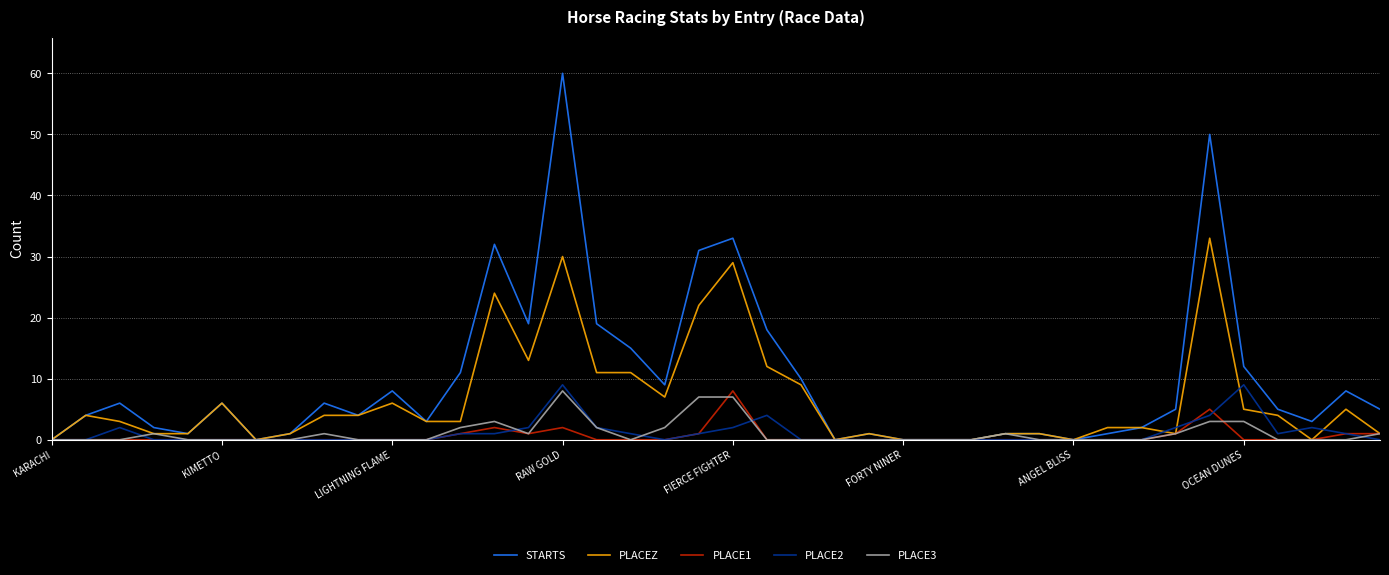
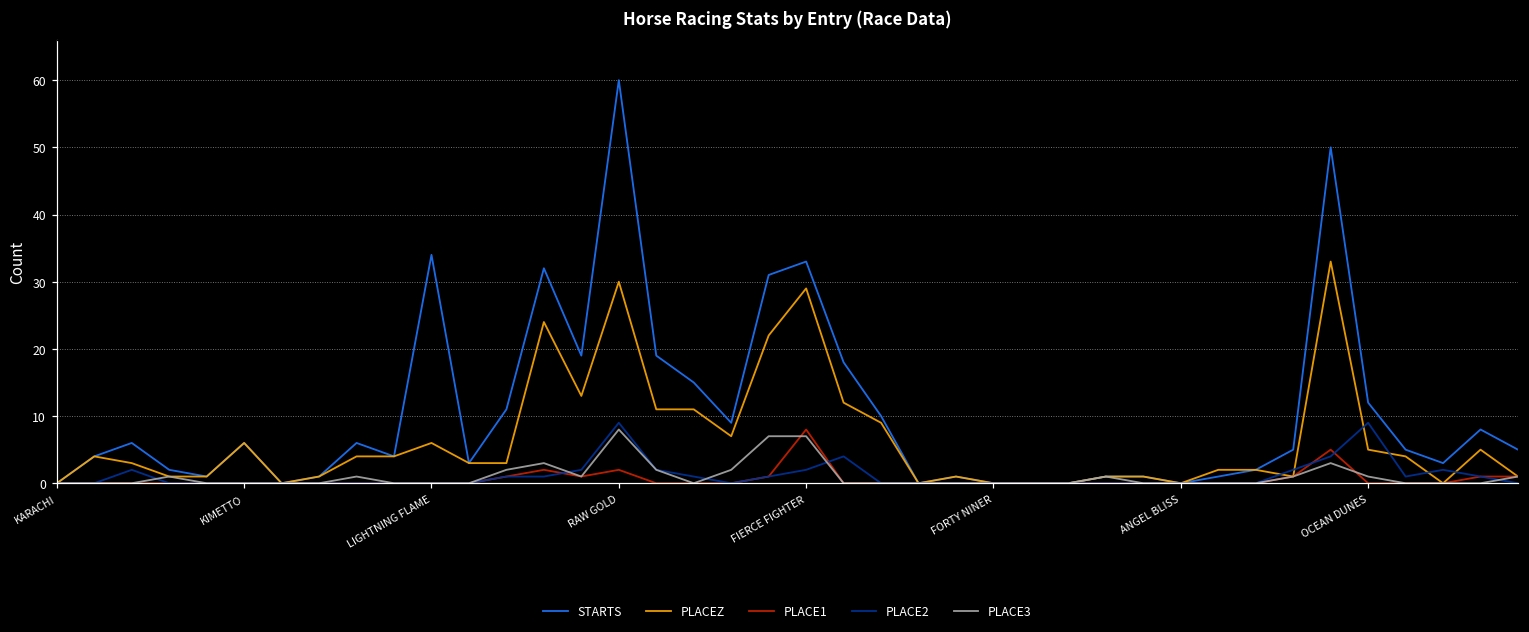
  {
    "STARTS": {
-     "LIGHTNING FLAME": 8,
+     "LIGHTNING FLAME": 34,
      "RAW GOLD": 60,
      "FIERCE FIGHTER": 33,
      "OCEAN DUNES": 12
    },
    "PLACEZ": {
      "LIGHTNING FLAME": 6,
      "RAW GOLD": 30,
      "FIERCE FIGHTER": 29,
      "OCEAN DUNES": 5
    },
    "PLACE1": {
      "RAW GOLD": 2,
      "FIERCE FIGHTER": 8,
      "OCEAN DUNES": 0
    },
    "PLACE2": {
      "RAW GOLD": 9,
      "FIERCE FIGHTER": 2,
      "OCEAN DUNES": 9
    },
    "PLACE3": {
      "RAW GOLD": 8,
      "FIERCE FIGHTER": 7,
-     "OCEAN DUNES": 3
+     "OCEAN DUNES": 1
    }
  }
